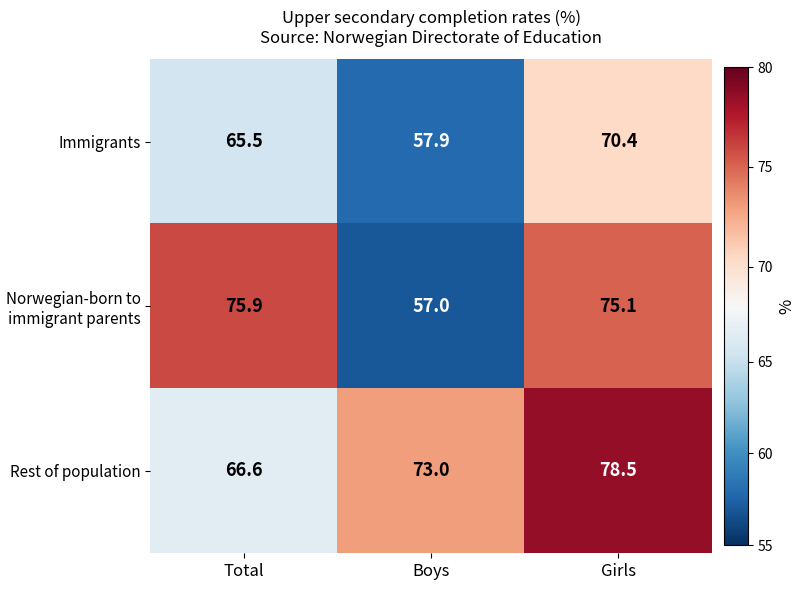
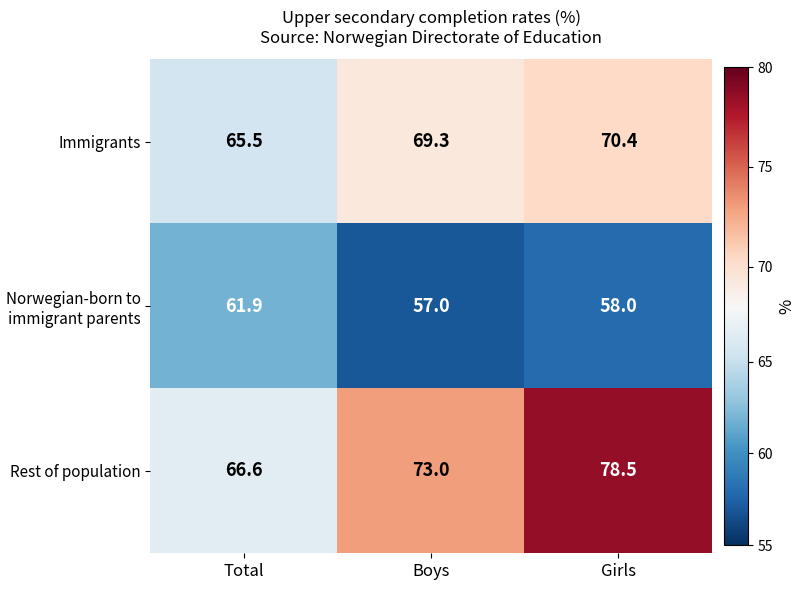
  {
    "Immigrants": {
      "Total": 65.5,
-     "Boys": 57.9,
+     "Boys": 69.3,
      "Girls": 70.4
    },
    "Norwegian-born to immigrant parents": {
-     "Total": 75.9,
+     "Total": 61.9,
      "Boys": 57.0,
-     "Girls": 75.1
+     "Girls": 58.0
    },
    "Rest of population": {
      "Total": 66.6,
      "Boys": 73.0,
      "Girls": 78.5
    }
  }
